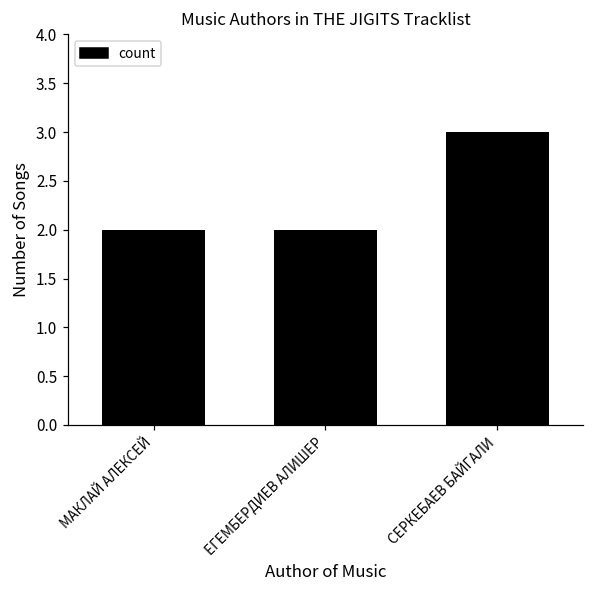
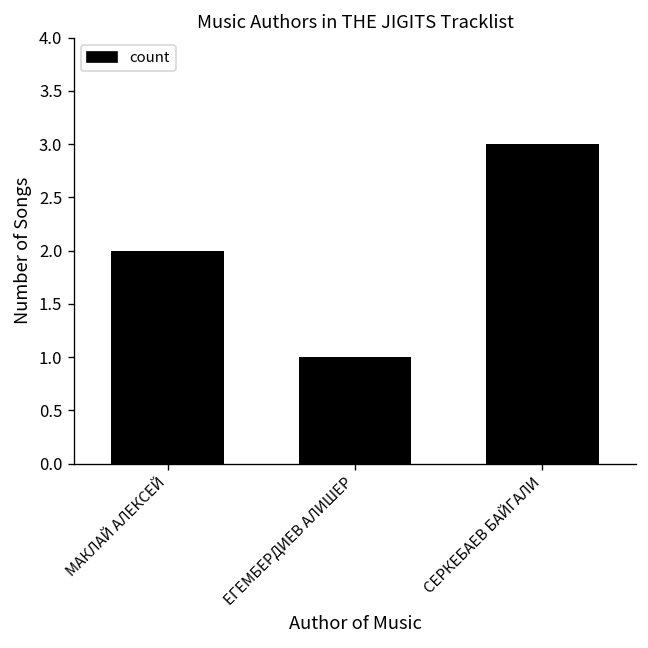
  {
    "МАКЛАЙ АЛЕКСЕЙ": 2,
-   "ЕГЕМБЕРДИЕВ АЛИШЕР": 2,
+   "ЕГЕМБЕРДИЕВ АЛИШЕР": 1,
    "СЕРКЕБАЕВ БАЙГАЛИ": 3
  }
